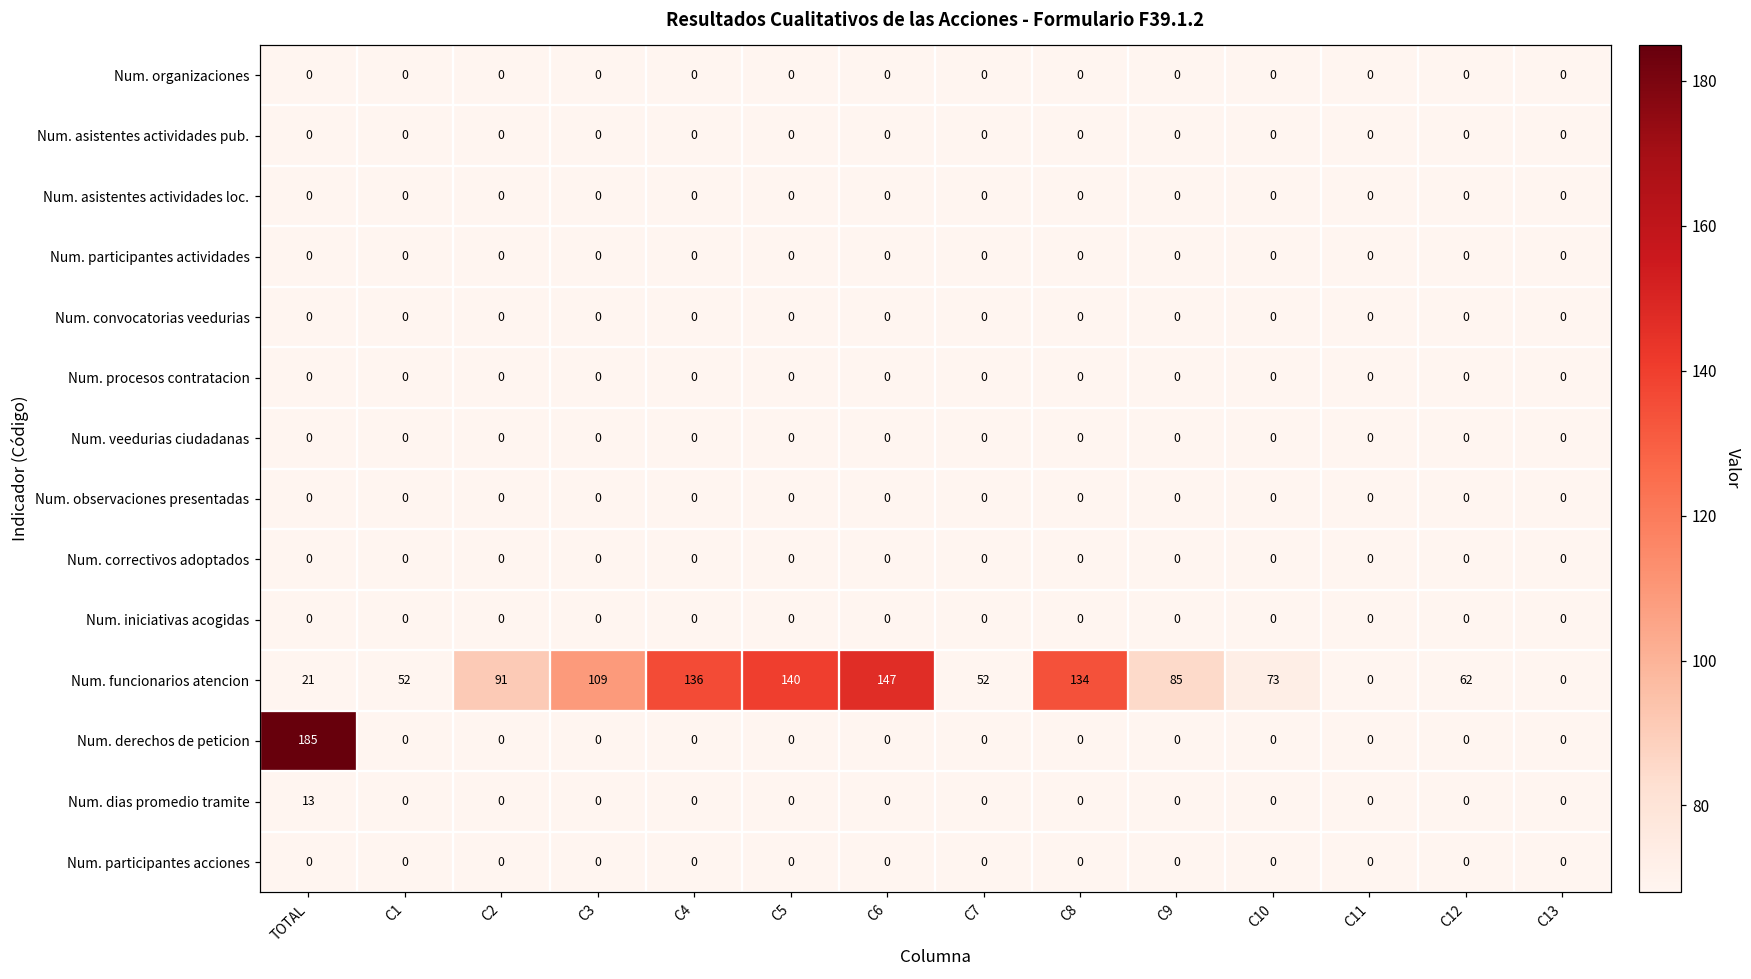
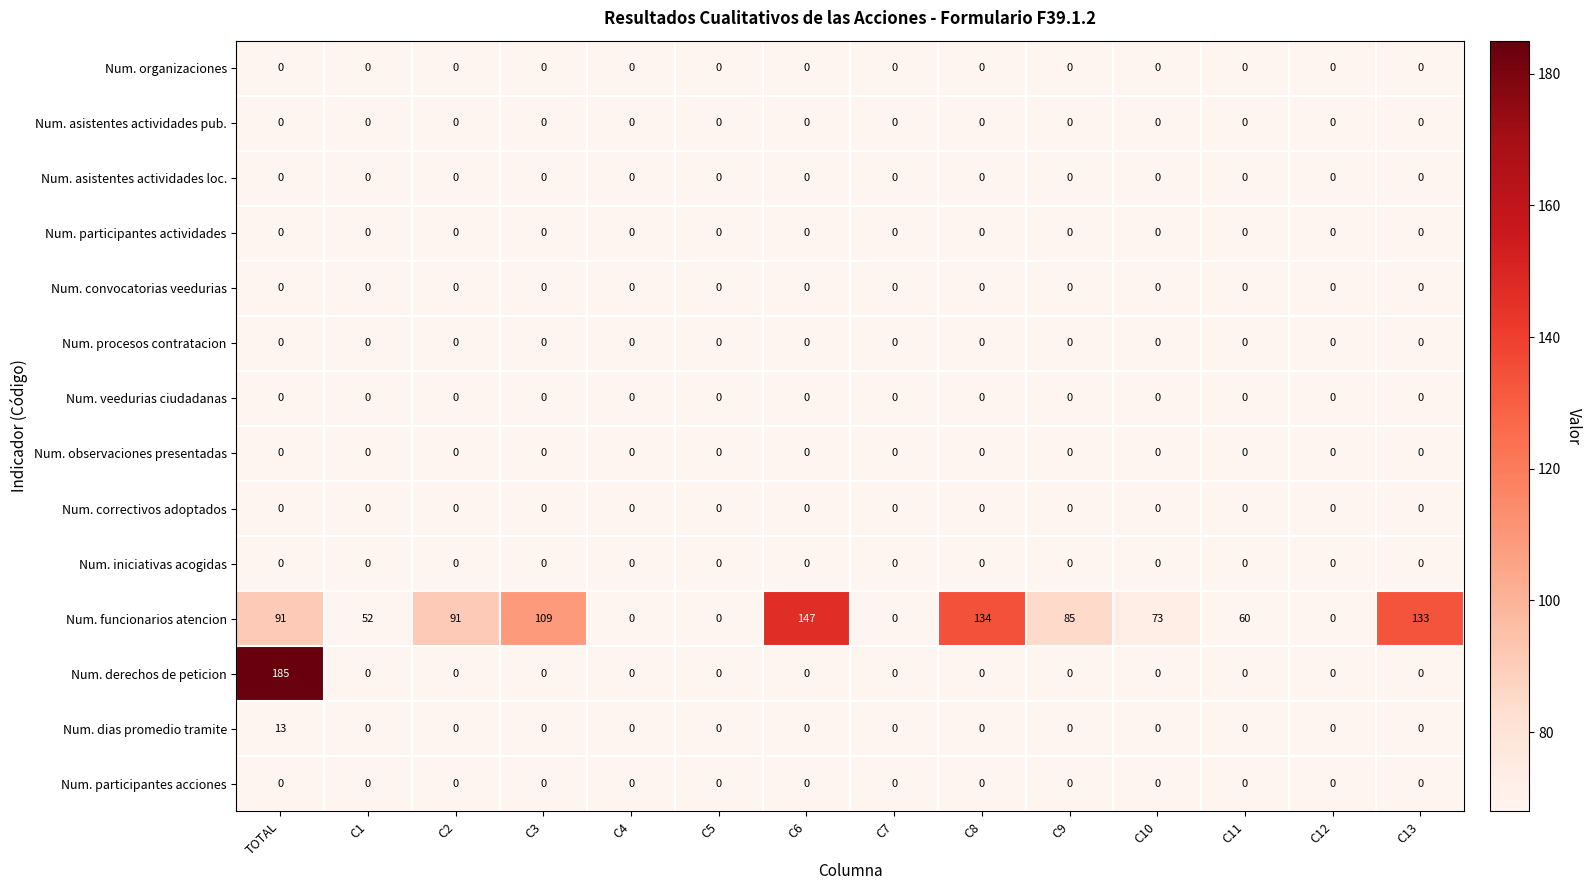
  {
    "Num. organizaciones": {
      "TOTAL": 0,
      "C1": 0,
      "C2": 0,
      "C3": 0,
      "C4": 0,
      "C5": 0,
      "C6": 0,
      "C7": 0,
      "C8": 0,
      "C9": 0,
      "C10": 0,
      "C11": 0,
      "C12": 0,
      "C13": 0
    },
    "Num. asistentes actividades pub.": {
      "TOTAL": 0,
      "C1": 0,
      "C2": 0,
      "C3": 0,
      "C4": 0,
      "C5": 0,
      "C6": 0,
      "C7": 0,
      "C8": 0,
      "C9": 0,
      "C10": 0,
      "C11": 0,
      "C12": 0,
      "C13": 0
    },
    "Num. asistentes actividades loc.": {
      "TOTAL": 0,
      "C1": 0,
      "C2": 0,
      "C3": 0,
      "C4": 0,
      "C5": 0,
      "C6": 0,
      "C7": 0,
      "C8": 0,
      "C9": 0,
      "C10": 0,
      "C11": 0,
      "C12": 0,
      "C13": 0
    },
    "Num. participantes actividades": {
      "TOTAL": 0,
      "C1": 0,
      "C2": 0,
      "C3": 0,
      "C4": 0,
      "C5": 0,
      "C6": 0,
      "C7": 0,
      "C8": 0,
      "C9": 0,
      "C10": 0,
      "C11": 0,
      "C12": 0,
      "C13": 0
    },
    "Num. convocatorias veedurias": {
      "TOTAL": 0,
      "C1": 0,
      "C2": 0,
      "C3": 0,
      "C4": 0,
      "C5": 0,
      "C6": 0,
      "C7": 0,
      "C8": 0,
      "C9": 0,
      "C10": 0,
      "C11": 0,
      "C12": 0,
      "C13": 0
    },
    "Num. procesos contratacion": {
      "TOTAL": 0,
      "C1": 0,
      "C2": 0,
      "C3": 0,
      "C4": 0,
      "C5": 0,
      "C6": 0,
      "C7": 0,
      "C8": 0,
      "C9": 0,
      "C10": 0,
      "C11": 0,
      "C12": 0,
      "C13": 0
    },
    "Num. veedurias ciudadanas": {
      "TOTAL": 0,
      "C1": 0,
      "C2": 0,
      "C3": 0,
      "C4": 0,
      "C5": 0,
      "C6": 0,
      "C7": 0,
      "C8": 0,
      "C9": 0,
      "C10": 0,
      "C11": 0,
      "C12": 0,
      "C13": 0
    },
    "Num. observaciones presentadas": {
      "TOTAL": 0,
      "C1": 0,
      "C2": 0,
      "C3": 0,
      "C4": 0,
      "C5": 0,
      "C6": 0,
      "C7": 0,
      "C8": 0,
      "C9": 0,
      "C10": 0,
      "C11": 0,
      "C12": 0,
      "C13": 0
    },
    "Num. correctivos adoptados": {
      "TOTAL": 0,
      "C1": 0,
      "C2": 0,
      "C3": 0,
      "C4": 0,
      "C5": 0,
      "C6": 0,
      "C7": 0,
      "C8": 0,
      "C9": 0,
      "C10": 0,
      "C11": 0,
      "C12": 0,
      "C13": 0
    },
    "Num. iniciativas acogidas": {
      "TOTAL": 0,
      "C1": 0,
      "C2": 0,
      "C3": 0,
      "C4": 0,
      "C5": 0,
      "C6": 0,
      "C7": 0,
      "C8": 0,
      "C9": 0,
      "C10": 0,
      "C11": 0,
      "C12": 0,
      "C13": 0
    },
    "Num. funcionarios atencion": {
-     "TOTAL": 21,
+     "TOTAL": 91,
      "C1": 52,
      "C2": 91,
      "C3": 109,
-     "C4": 136,
-     "C5": 140,
+     "C4": 0,
+     "C5": 0,
      "C6": 147,
-     "C7": 52,
+     "C7": 0,
      "C8": 134,
      "C9": 85,
      "C10": 73,
-     "C11": 0,
-     "C12": 62,
-     "C13": 0
+     "C11": 60,
+     "C12": 0,
+     "C13": 133
    },
    "Num. derechos de peticion": {
      "TOTAL": 185,
      "C1": 0,
      "C2": 0,
      "C3": 0,
      "C4": 0,
      "C5": 0,
      "C6": 0,
      "C7": 0,
      "C8": 0,
      "C9": 0,
      "C10": 0,
      "C11": 0,
      "C12": 0,
      "C13": 0
    },
    "Num. dias promedio tramite": {
      "TOTAL": 13,
      "C1": 0,
      "C2": 0,
      "C3": 0,
      "C4": 0,
      "C5": 0,
      "C6": 0,
      "C7": 0,
      "C8": 0,
      "C9": 0,
      "C10": 0,
      "C11": 0,
      "C12": 0,
      "C13": 0
    },
    "Num. participantes acciones": {
      "TOTAL": 0,
      "C1": 0,
      "C2": 0,
      "C3": 0,
      "C4": 0,
      "C5": 0,
      "C6": 0,
      "C7": 0,
      "C8": 0,
      "C9": 0,
      "C10": 0,
      "C11": 0,
      "C12": 0,
      "C13": 0
    }
  }
